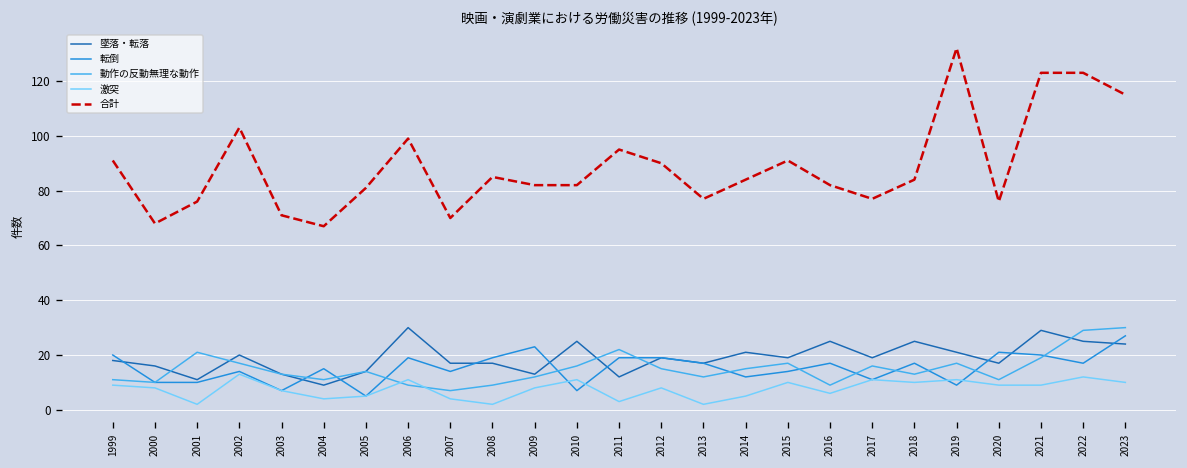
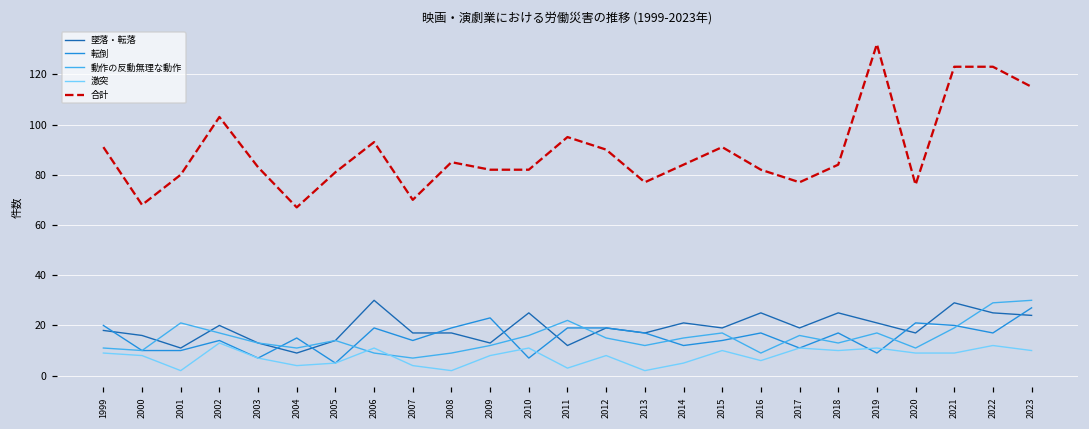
  {
    "合計": {
      "1999": 91,
      "2000": 68,
-     "2001": 76,
+     "2001": 80,
      "2002": 103,
-     "2003": 71,
+     "2003": 83,
      "2004": 67,
      "2005": 81,
-     "2006": 99,
+     "2006": 93,
      "2007": 70,
      "2008": 85,
      "2009": 82,
      "2010": 82,
      "2011": 95,
      "2012": 90,
      "2013": 77,
      "2014": 84,
      "2015": 91,
      "2016": 82,
      "2017": 77,
      "2018": 84,
      "2019": 132,
      "2020": 76,
      "2021": 123,
      "2022": 123,
      "2023": 115
    }
  }
